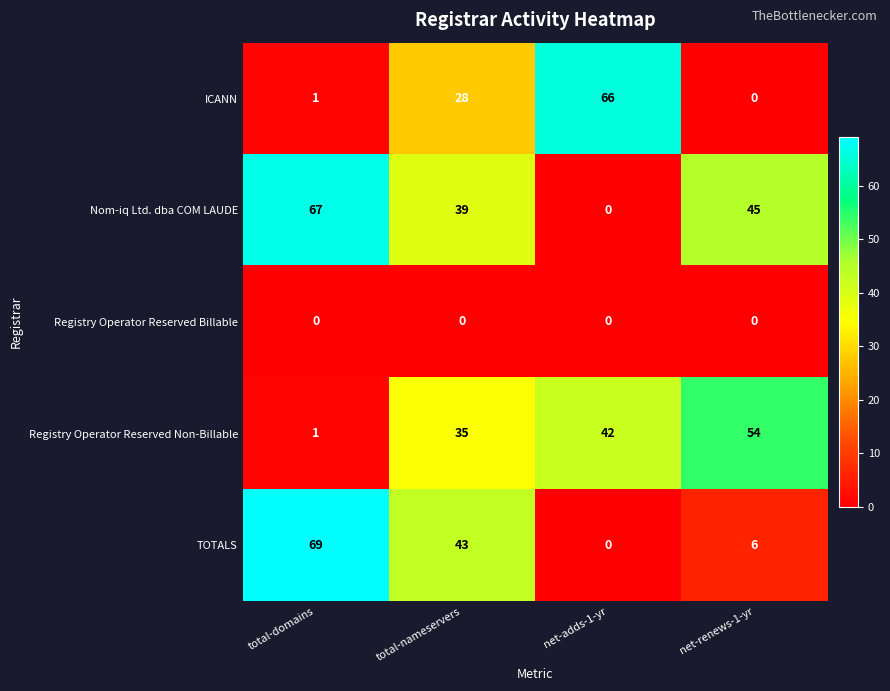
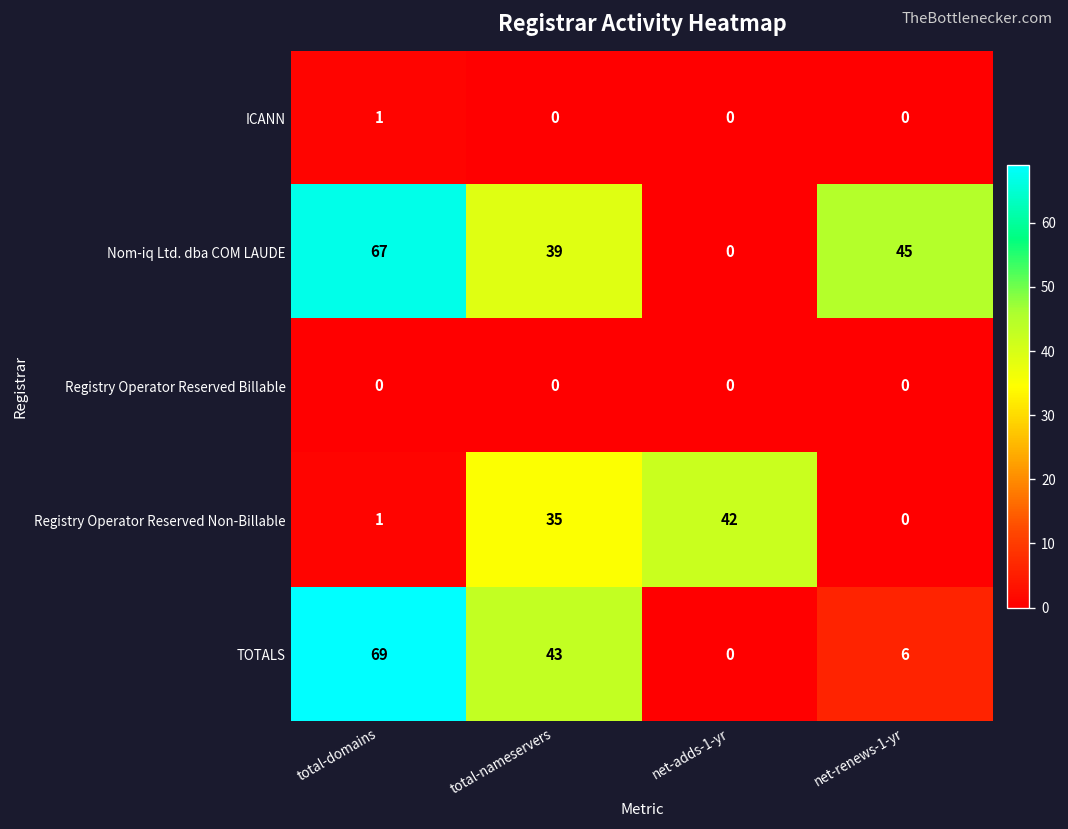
  {
    "ICANN": {
      "total-domains": 1,
-     "total-nameservers": 28,
-     "net-adds-1-yr": 66,
+     "total-nameservers": 0,
+     "net-adds-1-yr": 0,
      "net-renews-1-yr": 0
    },
    "Nom-iq Ltd. dba COM LAUDE": {
      "total-domains": 67,
      "total-nameservers": 39,
      "net-adds-1-yr": 0,
      "net-renews-1-yr": 45
    },
    "Registry Operator Reserved Billable": {
      "total-domains": 0,
      "total-nameservers": 0,
      "net-adds-1-yr": 0,
      "net-renews-1-yr": 0
    },
    "Registry Operator Reserved Non-Billable": {
      "total-domains": 1,
      "total-nameservers": 35,
      "net-adds-1-yr": 42,
-     "net-renews-1-yr": 54
+     "net-renews-1-yr": 0
    },
    "TOTALS": {
      "total-domains": 69,
      "total-nameservers": 43,
      "net-adds-1-yr": 0,
      "net-renews-1-yr": 6
    }
  }
